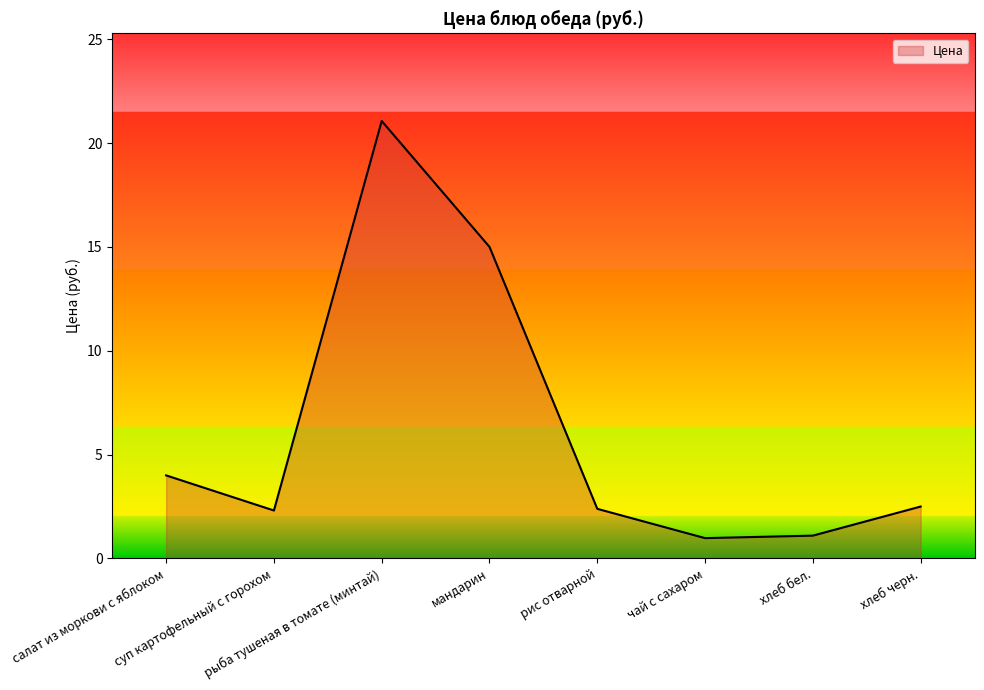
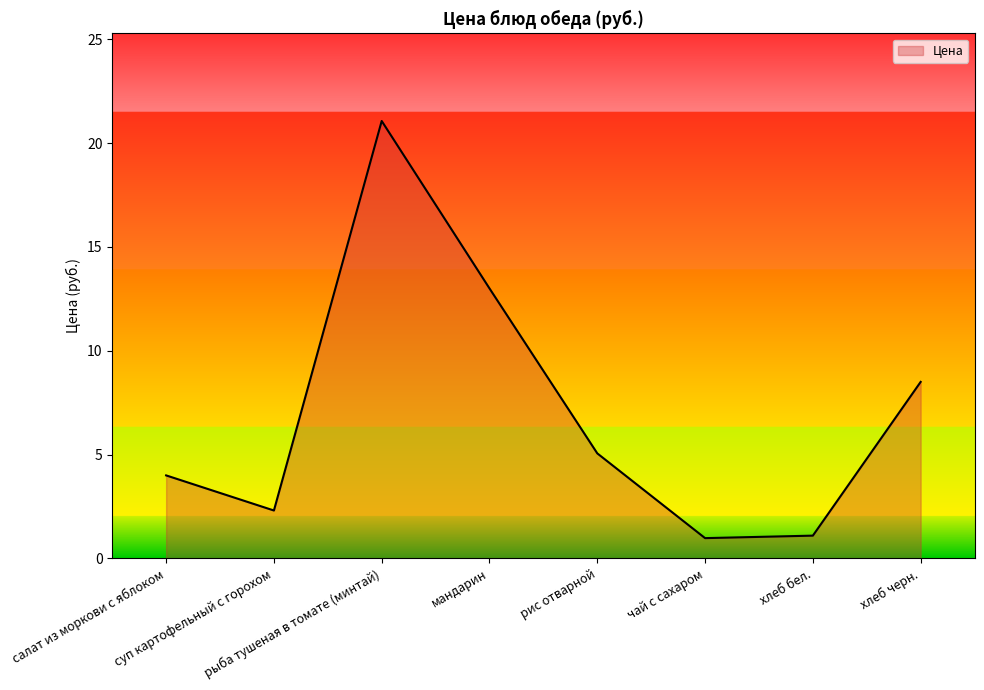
  {
    "салат из моркови с яблоком": 4.0,
    "суп картофельный с горохом": 2.3,
    "рыба тушеная в томате (минтай)": 21.1,
-   "мандарин": 15,
-   "рис отварной": 2.4,
+   "мандарин": 13,
+   "рис отварной": 5.1,
    "чай с сахаром": 1.0,
    "хлеб бел.": 1.1,
-   "хлеб черн.": 2.5
+   "хлеб черн.": 8.5
  }
